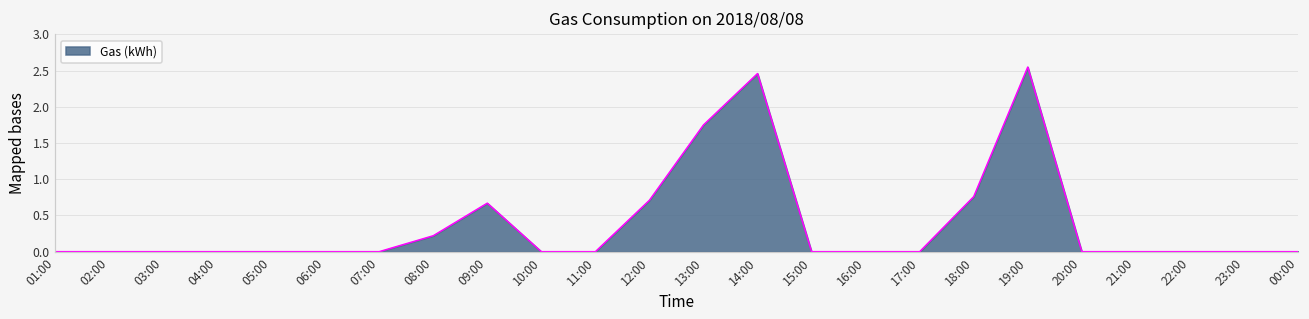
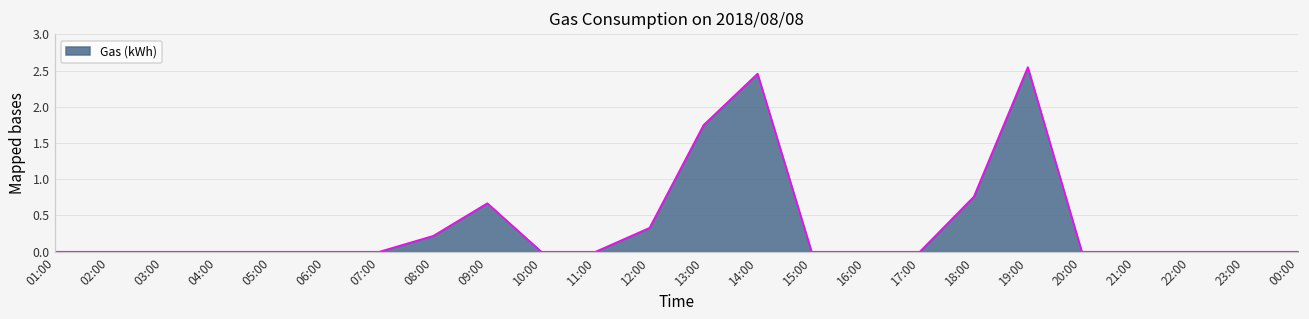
  {
    "01:00": 0.0,
    "02:00": 0.0,
    "03:00": 0.0,
    "04:00": 0.0,
    "05:00": 0.0,
    "06:00": 0.0,
    "07:00": 0.0,
    "08:00": 0.2,
    "09:00": 0.7,
    "10:00": 0.0,
    "11:00": 0.0,
-   "12:00": 0.7,
+   "12:00": 0.3,
    "13:00": 1.8,
    "14:00": 2.5,
    "15:00": 0.0,
    "16:00": 0.0,
    "17:00": 0.0,
    "18:00": 0.8,
    "19:00": 2.6,
    "20:00": 0.0,
    "21:00": 0.0,
    "22:00": 0.0,
    "23:00": 0.0,
    "00:00": 0.0
  }
